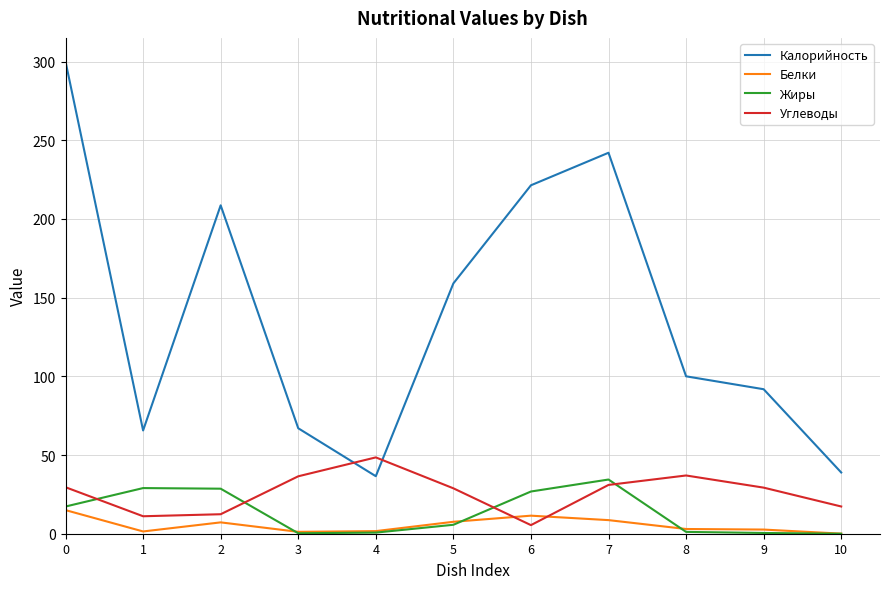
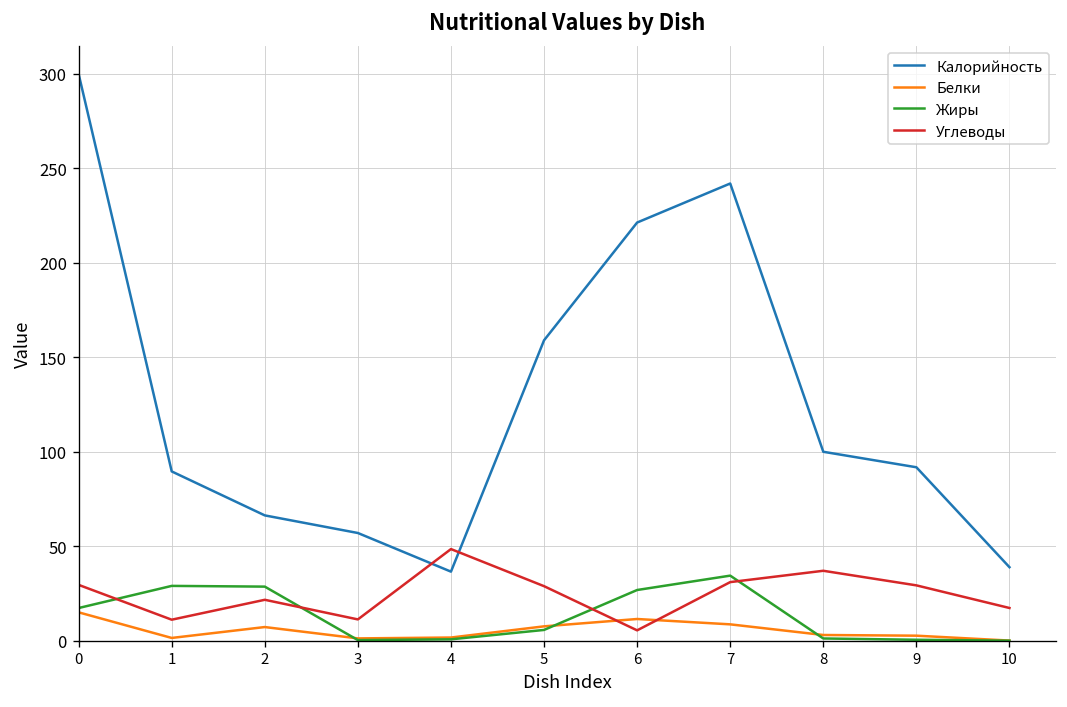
  {
    "Калорийность": {
      "0": 300,
-     "1": 66,
-     "2": 209,
-     "3": 67,
+     "1": 90,
+     "2": 66,
+     "3": 57,
      "4": 37,
      "5": 159,
      "6": 221,
      "7": 242,
      "8": 100,
      "9": 92,
      "10": 39
    },
    "Белки": {
      "0": 15,
      "1": 1,
      "2": 7,
      "5": 8,
      "6": 11,
      "7": 9,
      "8": 3,
      "9": 3
    },
    "Жиры": {
      "0": 17,
      "1": 29,
      "2": 29,
      "5": 6,
      "6": 27,
      "7": 34,
      "8": 1,
      "9": 0
    },
    "Углеводы": {
      "0": 30,
      "1": 11,
-     "2": 12,
-     "3": 36,
+     "2": 22,
+     "3": 11,
      "4": 48,
      "5": 29,
      "6": 5,
      "7": 31,
      "8": 37,
      "9": 29,
      "10": 17
    }
  }
